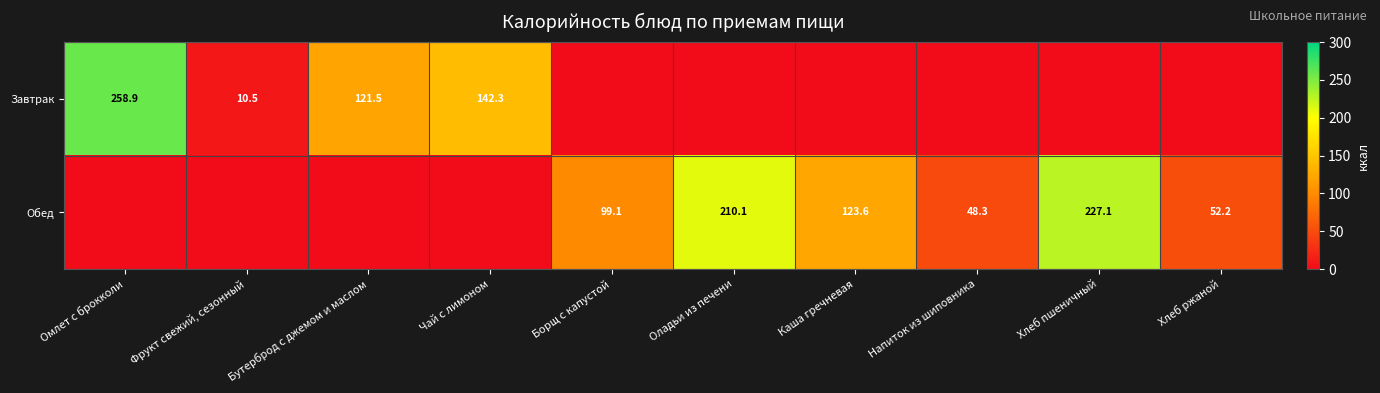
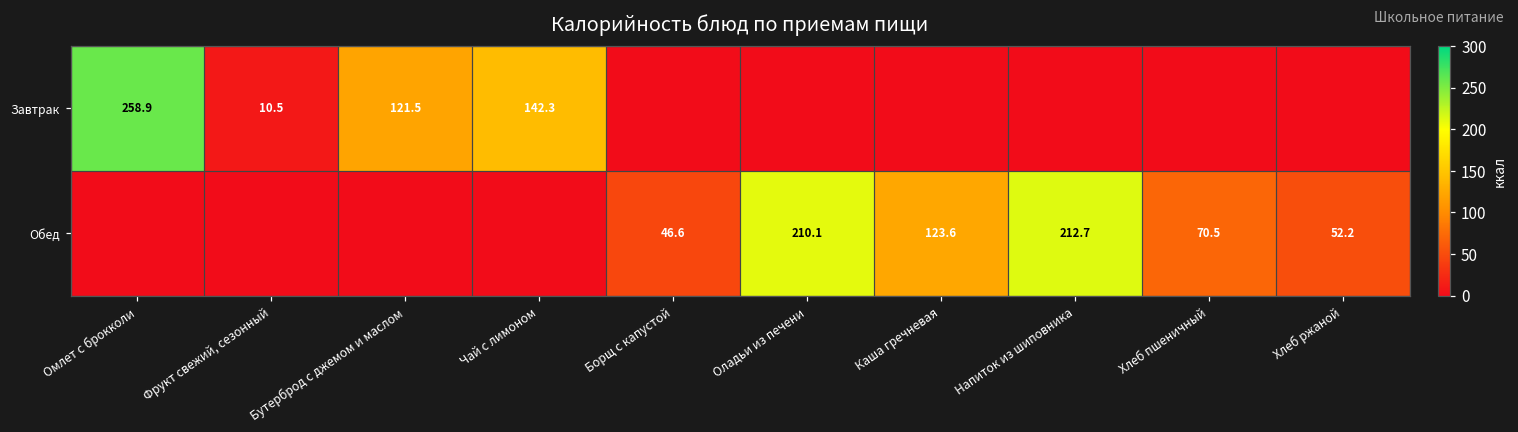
  {
    "Завтрак": {
      "Омлет с брокколи": 258.9,
      "Фрукт свежий, сезонный": 10.5,
      "Бутерброд с джемом и маслом": 121.5,
      "Чай с лимоном": 142.3
    },
    "Обед": {
-     "Борщ с капустой": 99.1,
+     "Борщ с капустой": 46.6,
      "Оладьи из печени": 210.1,
      "Каша гречневая": 123.6,
-     "Напиток из шиповника": 48.3,
-     "Хлеб пшеничный": 227.1,
+     "Напиток из шиповника": 212.7,
+     "Хлеб пшеничный": 70.5,
      "Хлеб ржаной": 52.2
    }
  }
